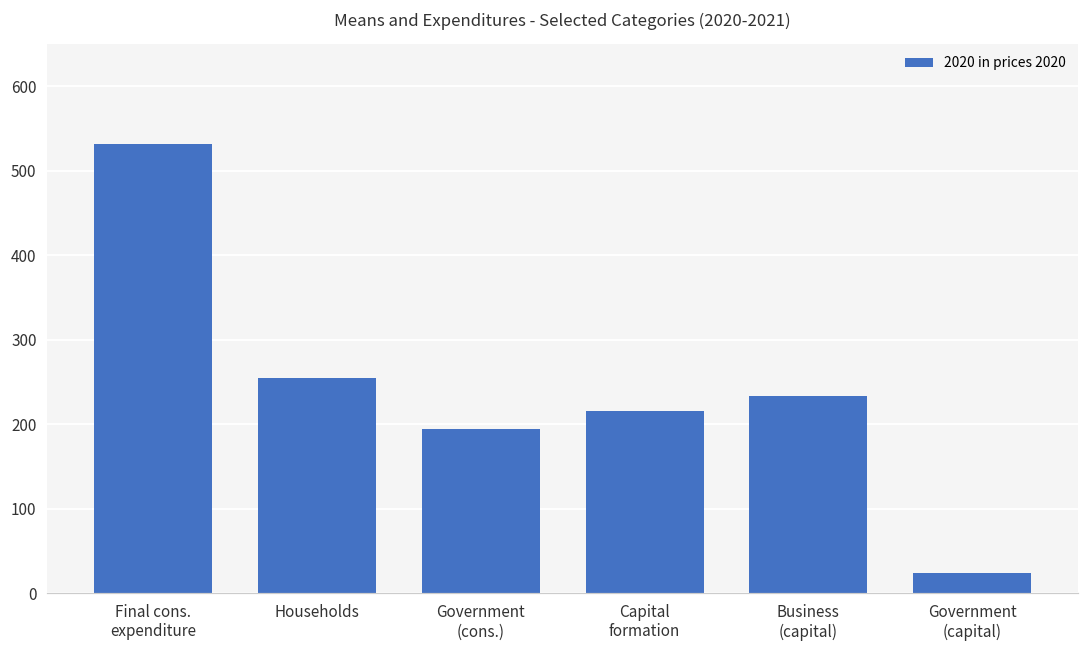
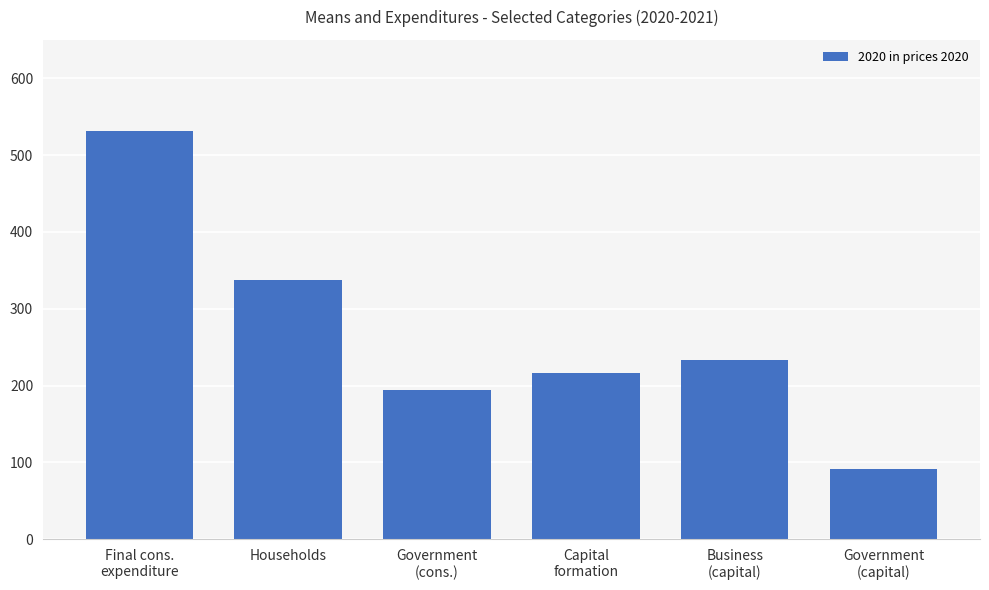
  {
    "Final cons. expenditure": 530,
-   "Households": 250,
+   "Households": 340,
    "Government (cons.)": 190,
    "Capital formation": 220,
    "Business (capital)": 230,
-   "Government (capital)": 20
+   "Government (capital)": 90
  }
